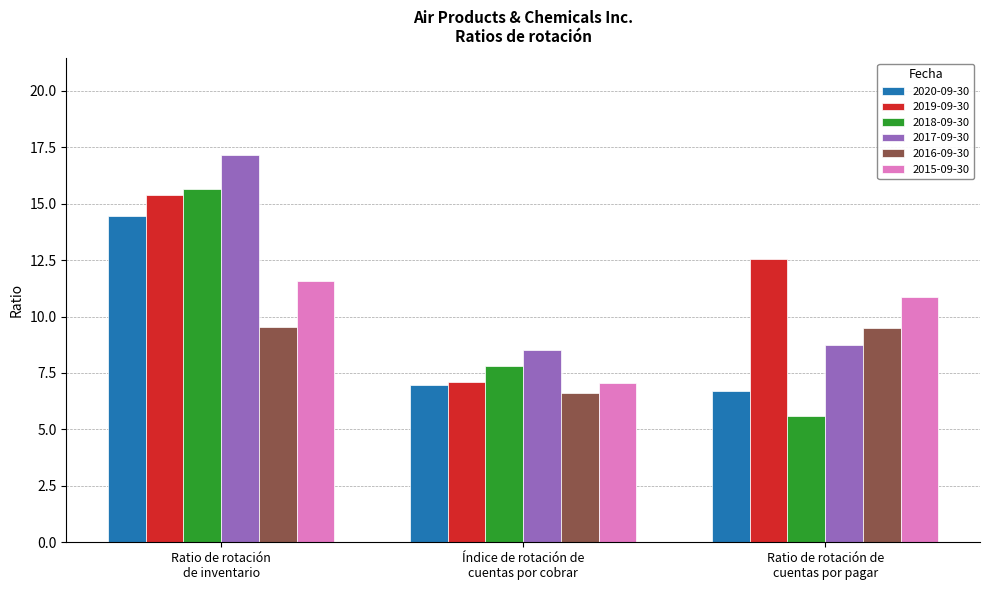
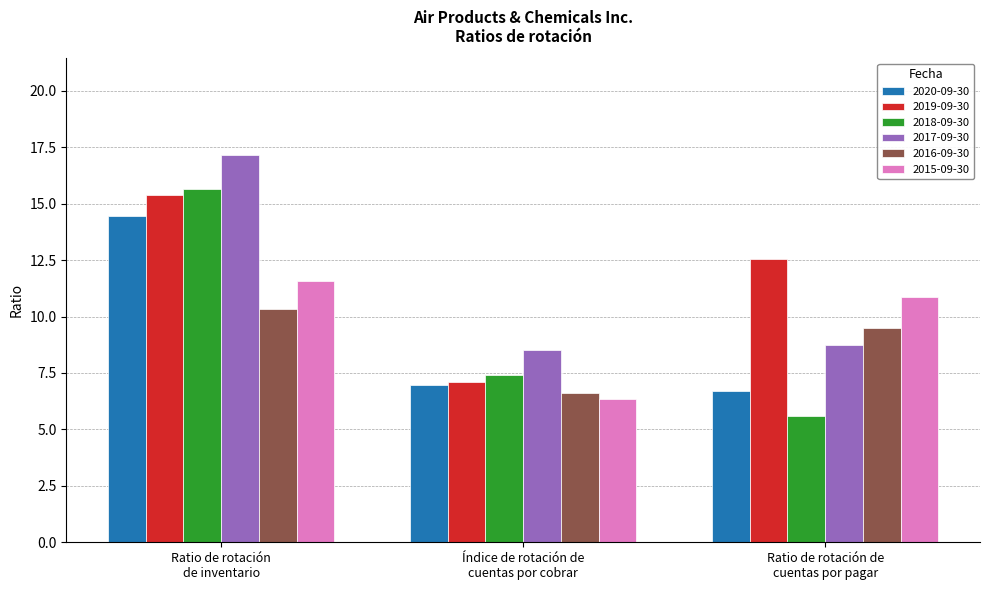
  {
    "2020-09-30": {
      "Ratio de rotación de inventario": 14.5,
      "Índice de rotación de cuentas por cobrar": 7.0,
      "Ratio de rotación de cuentas por pagar": 6.7
    },
    "2019-09-30": {
      "Ratio de rotación de inventario": 15.4,
      "Índice de rotación de cuentas por cobrar": 7.1,
      "Ratio de rotación de cuentas por pagar": 12.5
    },
    "2018-09-30": {
      "Ratio de rotación de inventario": 15.6,
-     "Índice de rotación de cuentas por cobrar": 7.8,
+     "Índice de rotación de cuentas por cobrar": 7.4,
      "Ratio de rotación de cuentas por pagar": 5.6
    },
    "2017-09-30": {
      "Ratio de rotación de inventario": 17.2,
      "Índice de rotación de cuentas por cobrar": 8.5,
      "Ratio de rotación de cuentas por pagar": 8.7
    },
    "2016-09-30": {
-     "Ratio de rotación de inventario": 9.5,
+     "Ratio de rotación de inventario": 10.3,
      "Índice de rotación de cuentas por cobrar": 6.6,
      "Ratio de rotación de cuentas por pagar": 9.5
    },
    "2015-09-30": {
      "Ratio de rotación de inventario": 11.6,
-     "Índice de rotación de cuentas por cobrar": 7.0,
+     "Índice de rotación de cuentas por cobrar": 6.4,
      "Ratio de rotación de cuentas por pagar": 10.9
    }
  }
